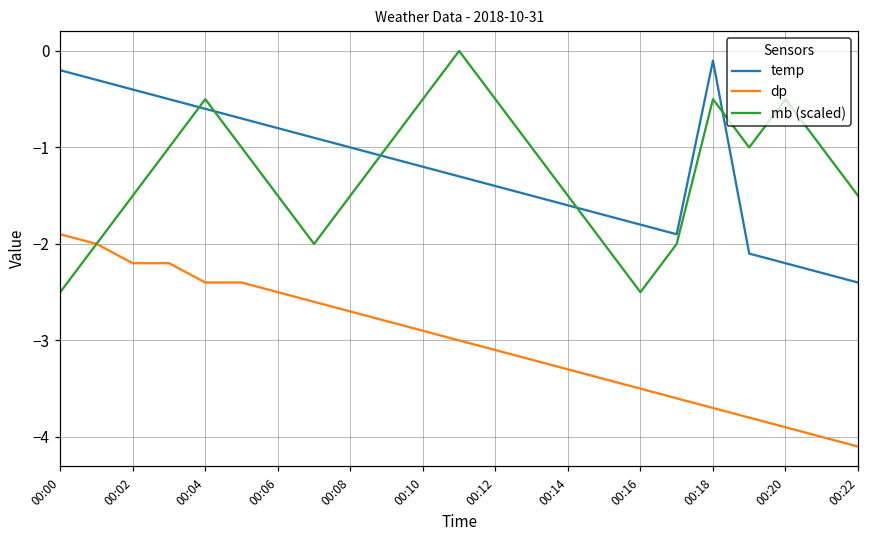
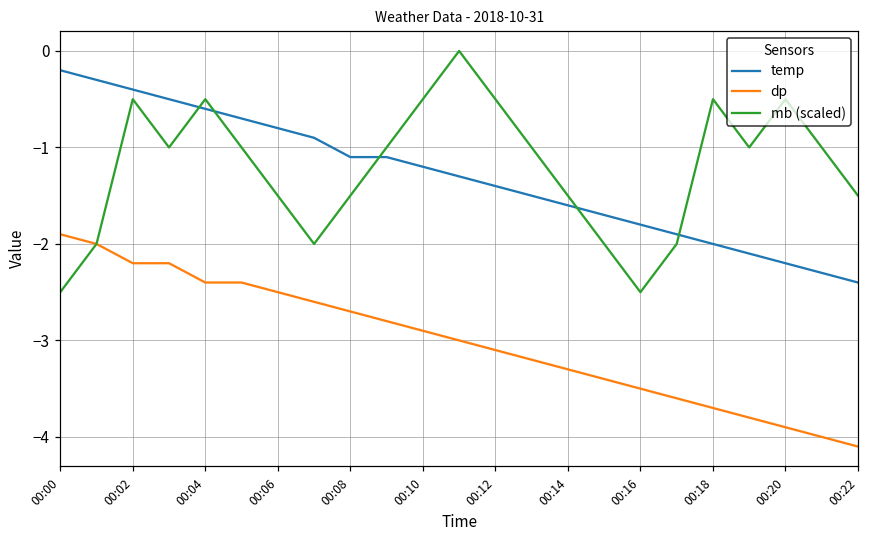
  {
    "temp": {
      "00:00": -0.2,
      "00:02": -0.4,
      "00:04": -0.6,
      "00:06": -0.8,
-     "00:08": -1.0,
+     "00:08": -1.1,
      "00:10": -1.2,
      "00:12": -1.4,
      "00:14": -1.6,
      "00:16": -1.8,
-     "00:18": -0.1,
+     "00:18": -2.0,
      "00:20": -2.2,
      "00:22": -2.4
    },
    "dp": {
      "00:00": -1.9,
      "00:02": -2.2,
      "00:04": -2.4,
      "00:06": -2.5,
      "00:08": -2.7,
      "00:10": -2.9,
      "00:12": -3.1,
      "00:14": -3.3,
      "00:16": -3.5,
      "00:18": -3.7,
      "00:20": -3.9,
      "00:22": -4.1
    },
    "mb (scaled)": {
      "00:00": -2.5,
-     "00:02": -1.5,
+     "00:02": -0.5,
      "00:04": -0.5,
      "00:06": -1.5,
      "00:08": -1.5,
      "00:10": -0.5,
      "00:12": -0.5,
      "00:14": -1.5,
      "00:16": -2.5,
      "00:18": -0.5,
      "00:22": -1.5
    }
  }
